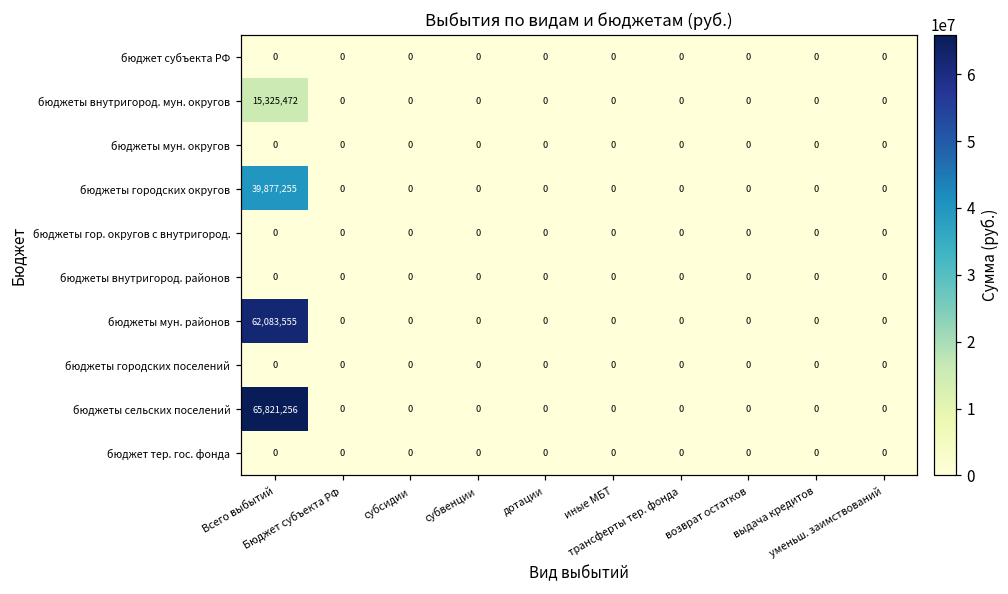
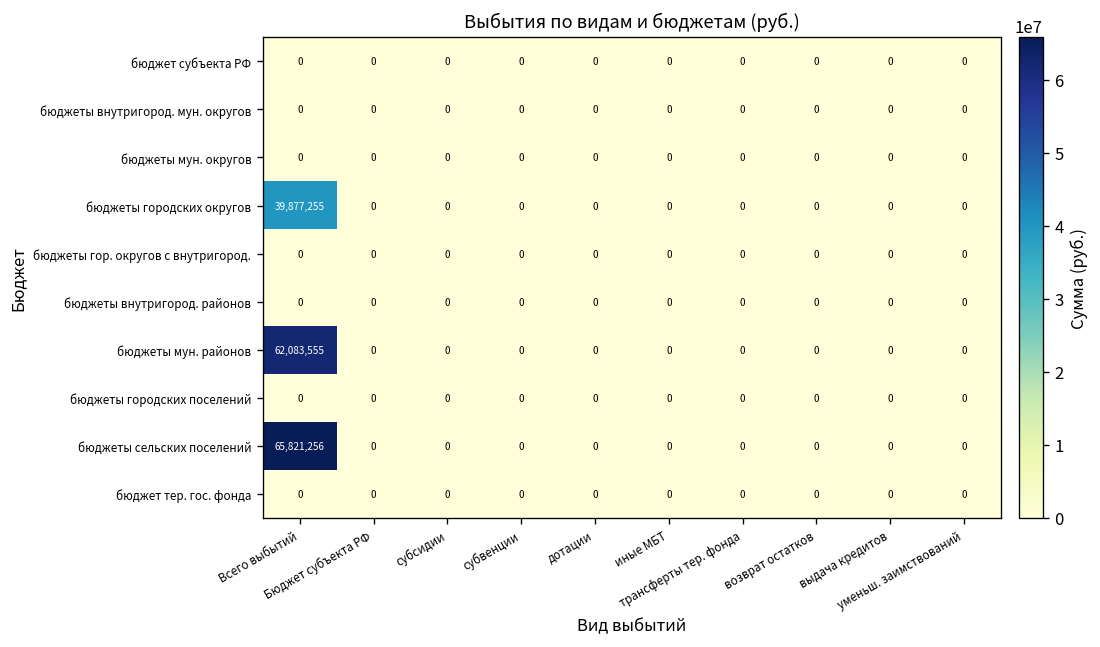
  {
    "бюджет субъекта РФ": {
      "Всего выбытий": "0",
      "Бюджет субъекта РФ": "0",
      "субсидии": "0",
      "субвенции": "0",
      "дотации": "0",
      "иные МБТ": "0",
      "трансферты тер. фонда": "0",
      "возврат остатков": "0",
      "выдача кредитов": "0",
      "уменьш. заимствований": "0"
    },
    "бюджеты внутригород. мун. округов": {
-     "Всего выбытий": "15,325,472",
+     "Всего выбытий": "0",
      "Бюджет субъекта РФ": "0",
      "субсидии": "0",
      "субвенции": "0",
      "дотации": "0",
      "иные МБТ": "0",
      "трансферты тер. фонда": "0",
      "возврат остатков": "0",
      "выдача кредитов": "0",
      "уменьш. заимствований": "0"
    },
    "бюджеты мун. округов": {
      "Всего выбытий": "0",
      "Бюджет субъекта РФ": "0",
      "субсидии": "0",
      "субвенции": "0",
      "дотации": "0",
      "иные МБТ": "0",
      "трансферты тер. фонда": "0",
      "возврат остатков": "0",
      "выдача кредитов": "0",
      "уменьш. заимствований": "0"
    },
    "бюджеты городских округов": {
      "Всего выбытий": "39,877,255",
      "Бюджет субъекта РФ": "0",
      "субсидии": "0",
      "субвенции": "0",
      "дотации": "0",
      "иные МБТ": "0",
      "трансферты тер. фонда": "0",
      "возврат остатков": "0",
      "выдача кредитов": "0",
      "уменьш. заимствований": "0"
    },
    "бюджеты гор. округов с внутригород.": {
      "Всего выбытий": "0",
      "Бюджет субъекта РФ": "0",
      "субсидии": "0",
      "субвенции": "0",
      "дотации": "0",
      "иные МБТ": "0",
      "трансферты тер. фонда": "0",
      "возврат остатков": "0",
      "выдача кредитов": "0",
      "уменьш. заимствований": "0"
    },
    "бюджеты внутригород. районов": {
      "Всего выбытий": "0",
      "Бюджет субъекта РФ": "0",
      "субсидии": "0",
      "субвенции": "0",
      "дотации": "0",
      "иные МБТ": "0",
      "трансферты тер. фонда": "0",
      "возврат остатков": "0",
      "выдача кредитов": "0",
      "уменьш. заимствований": "0"
    },
    "бюджеты мун. районов": {
      "Всего выбытий": "62,083,555",
      "Бюджет субъекта РФ": "0",
      "субсидии": "0",
      "субвенции": "0",
      "дотации": "0",
      "иные МБТ": "0",
      "трансферты тер. фонда": "0",
      "возврат остатков": "0",
      "выдача кредитов": "0",
      "уменьш. заимствований": "0"
    },
    "бюджеты городских поселений": {
      "Всего выбытий": "0",
      "Бюджет субъекта РФ": "0",
      "субсидии": "0",
      "субвенции": "0",
      "дотации": "0",
      "иные МБТ": "0",
      "трансферты тер. фонда": "0",
      "возврат остатков": "0",
      "выдача кредитов": "0",
      "уменьш. заимствований": "0"
    },
    "бюджеты сельских поселений": {
      "Всего выбытий": "65,821,256",
      "Бюджет субъекта РФ": "0",
      "субсидии": "0",
      "субвенции": "0",
      "дотации": "0",
      "иные МБТ": "0",
      "трансферты тер. фонда": "0",
      "возврат остатков": "0",
      "выдача кредитов": "0",
      "уменьш. заимствований": "0"
    },
    "бюджет тер. гос. фонда": {
      "Всего выбытий": "0",
      "Бюджет субъекта РФ": "0",
      "субсидии": "0",
      "субвенции": "0",
      "дотации": "0",
      "иные МБТ": "0",
      "трансферты тер. фонда": "0",
      "возврат остатков": "0",
      "выдача кредитов": "0",
      "уменьш. заимствований": "0"
    }
  }
